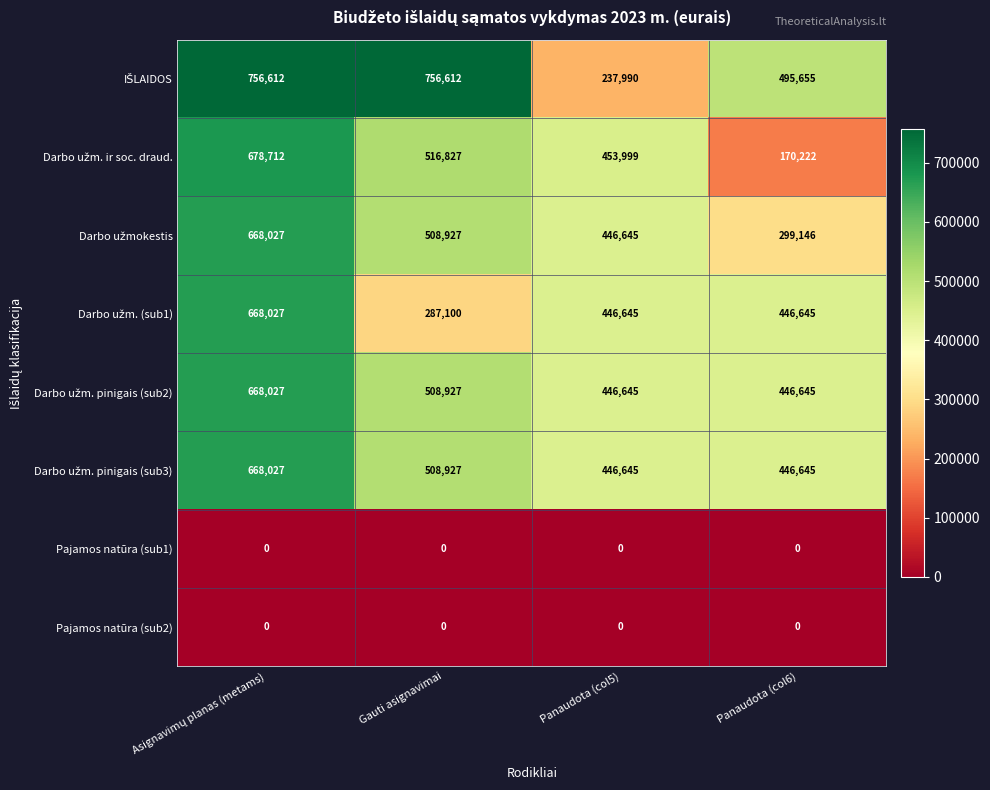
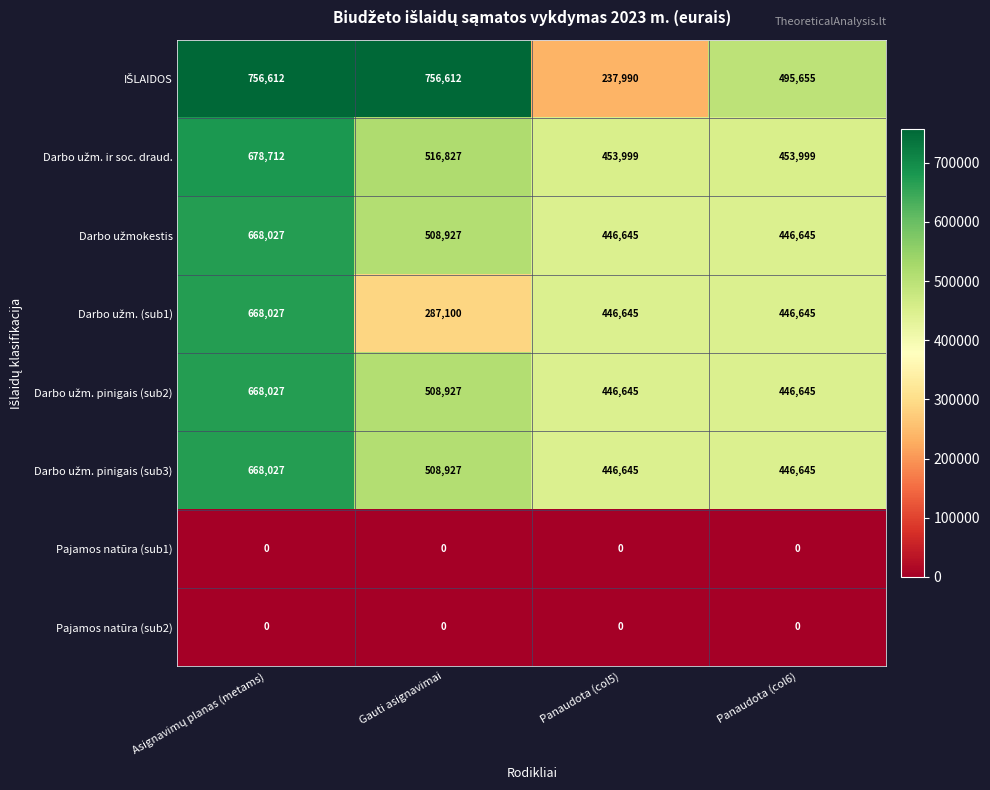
  {
    "IŠLAIDOS": {
      "Asignavimų planas (metams)": "756,612",
      "Gauti asignavimai": "756,612",
      "Panaudota (col5)": "237,990",
      "Panaudota (col6)": "495,655"
    },
    "Darbo užm. ir soc. draud.": {
      "Asignavimų planas (metams)": "678,712",
      "Gauti asignavimai": "516,827",
      "Panaudota (col5)": "453,999",
-     "Panaudota (col6)": "170,222"
+     "Panaudota (col6)": "453,999"
    },
    "Darbo užmokestis": {
      "Asignavimų planas (metams)": "668,027",
      "Gauti asignavimai": "508,927",
      "Panaudota (col5)": "446,645",
-     "Panaudota (col6)": "299,146"
+     "Panaudota (col6)": "446,645"
    },
    "Darbo užm. (sub1)": {
      "Asignavimų planas (metams)": "668,027",
      "Gauti asignavimai": "287,100",
      "Panaudota (col5)": "446,645",
      "Panaudota (col6)": "446,645"
    },
    "Darbo užm. pinigais (sub2)": {
      "Asignavimų planas (metams)": "668,027",
      "Gauti asignavimai": "508,927",
      "Panaudota (col5)": "446,645",
      "Panaudota (col6)": "446,645"
    },
    "Darbo užm. pinigais (sub3)": {
      "Asignavimų planas (metams)": "668,027",
      "Gauti asignavimai": "508,927",
      "Panaudota (col5)": "446,645",
      "Panaudota (col6)": "446,645"
    },
    "Pajamos natūra (sub1)": {
      "Asignavimų planas (metams)": "0",
      "Gauti asignavimai": "0",
      "Panaudota (col5)": "0",
      "Panaudota (col6)": "0"
    },
    "Pajamos natūra (sub2)": {
      "Asignavimų planas (metams)": "0",
      "Gauti asignavimai": "0",
      "Panaudota (col5)": "0",
      "Panaudota (col6)": "0"
    }
  }
